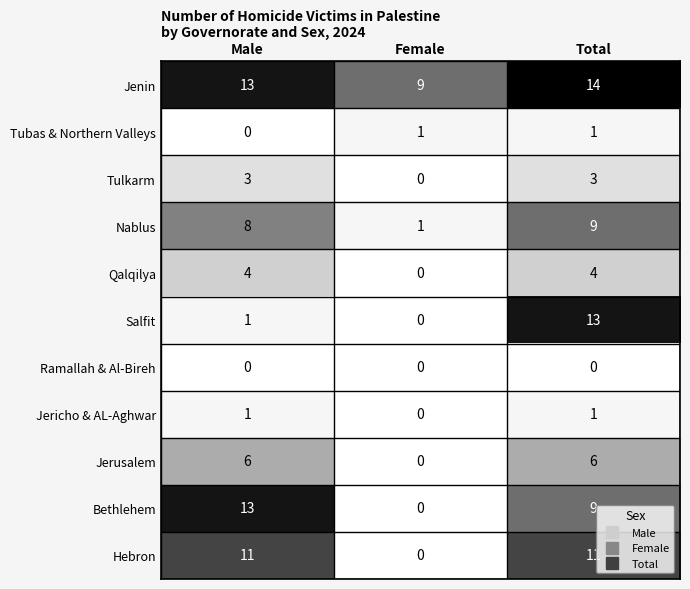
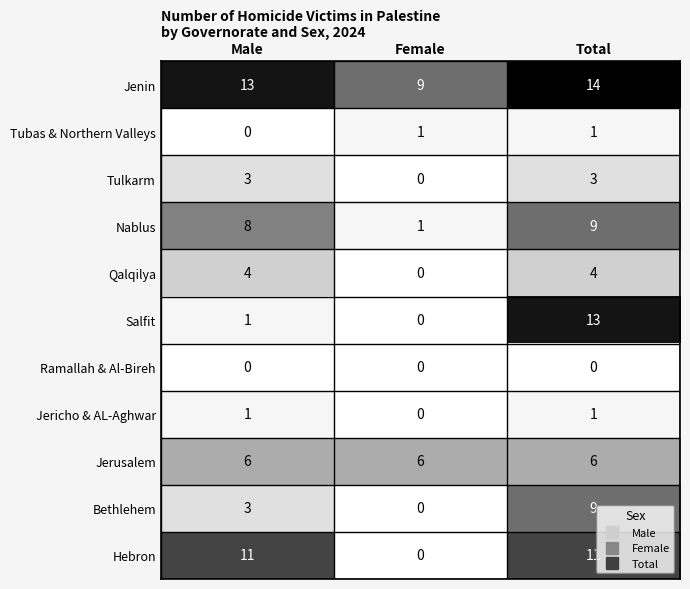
  {
    "Jenin": {
      "Male": 13,
      "Female": 9,
      "Total": 14
    },
    "Tubas & Northern Valleys": {
      "Male": 0,
      "Female": 1,
      "Total": 1
    },
    "Tulkarm": {
      "Male": 3,
      "Female": 0,
      "Total": 3
    },
    "Nablus": {
      "Male": 8,
      "Female": 1,
      "Total": 9
    },
    "Qalqilya": {
      "Male": 4,
      "Female": 0,
      "Total": 4
    },
    "Salfit": {
      "Male": 1,
      "Female": 0,
      "Total": 13
    },
    "Ramallah & Al-Bireh": {
      "Male": 0,
      "Female": 0,
      "Total": 0
    },
    "Jericho & AL-Aghwar": {
      "Male": 1,
      "Female": 0,
      "Total": 1
    },
    "Jerusalem": {
      "Male": 6,
-     "Female": 0,
+     "Female": 6,
      "Total": 6
    },
    "Bethlehem": {
-     "Male": 13,
+     "Male": 3,
      "Female": 0
    },
    "Hebron": {
      "Male": 11,
      "Female": 0
    }
  }
